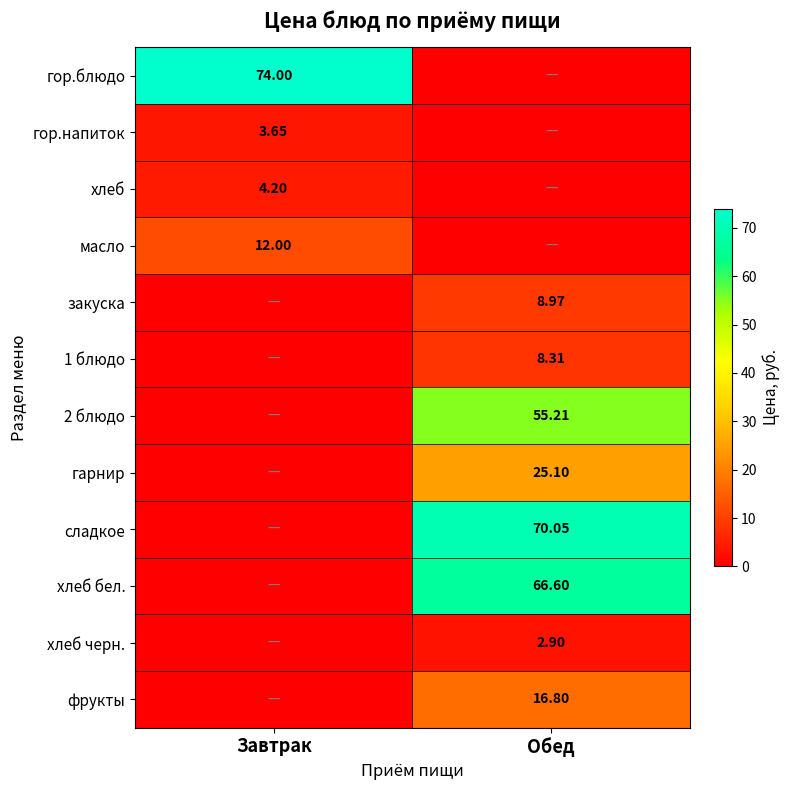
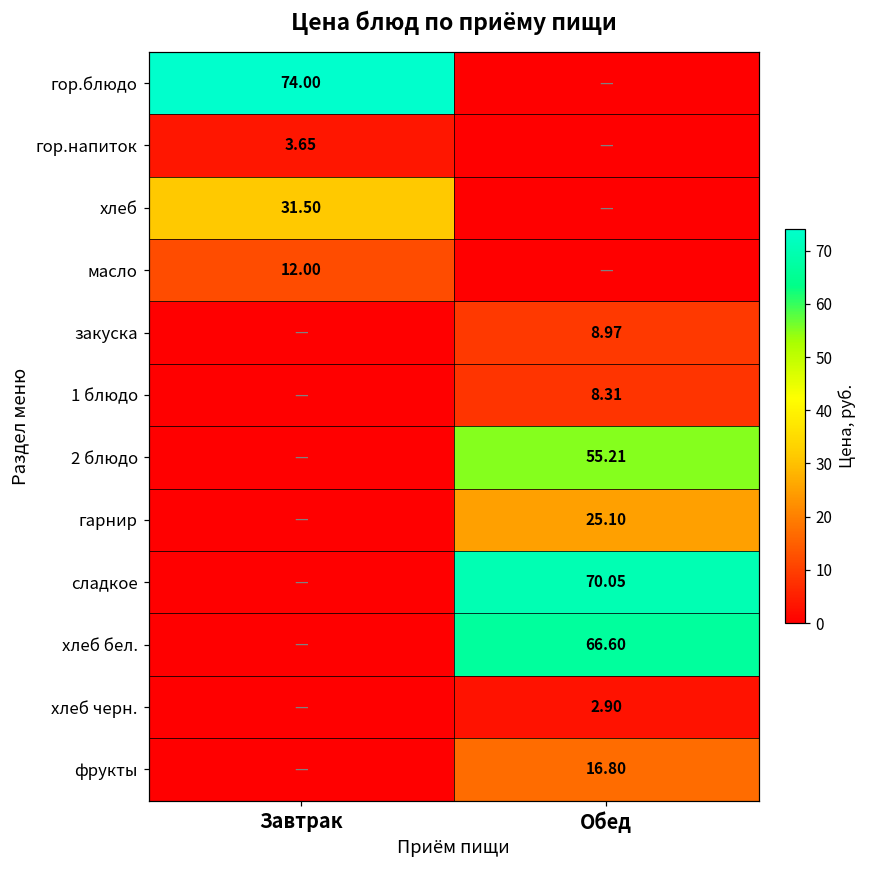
  {
    "гор.блюдо": {
      "Завтрак": 74.00
    },
    "гор.напиток": {
      "Завтрак": 3.65
    },
    "хлеб": {
-     "Завтрак": 4.20
+     "Завтрак": 31.50
    },
    "масло": {
      "Завтрак": 12.00
    },
    "закуска": {
      "Обед": 8.97
    },
    "1 блюдо": {
      "Обед": 8.31
    },
    "2 блюдо": {
      "Обед": 55.21
    },
    "гарнир": {
      "Обед": 25.10
    },
    "сладкое": {
      "Обед": 70.05
    },
    "хлеб бел.": {
      "Обед": 66.60
    },
    "хлеб черн.": {
      "Обед": 2.90
    },
    "фрукты": {
      "Обед": 16.80
    }
  }
